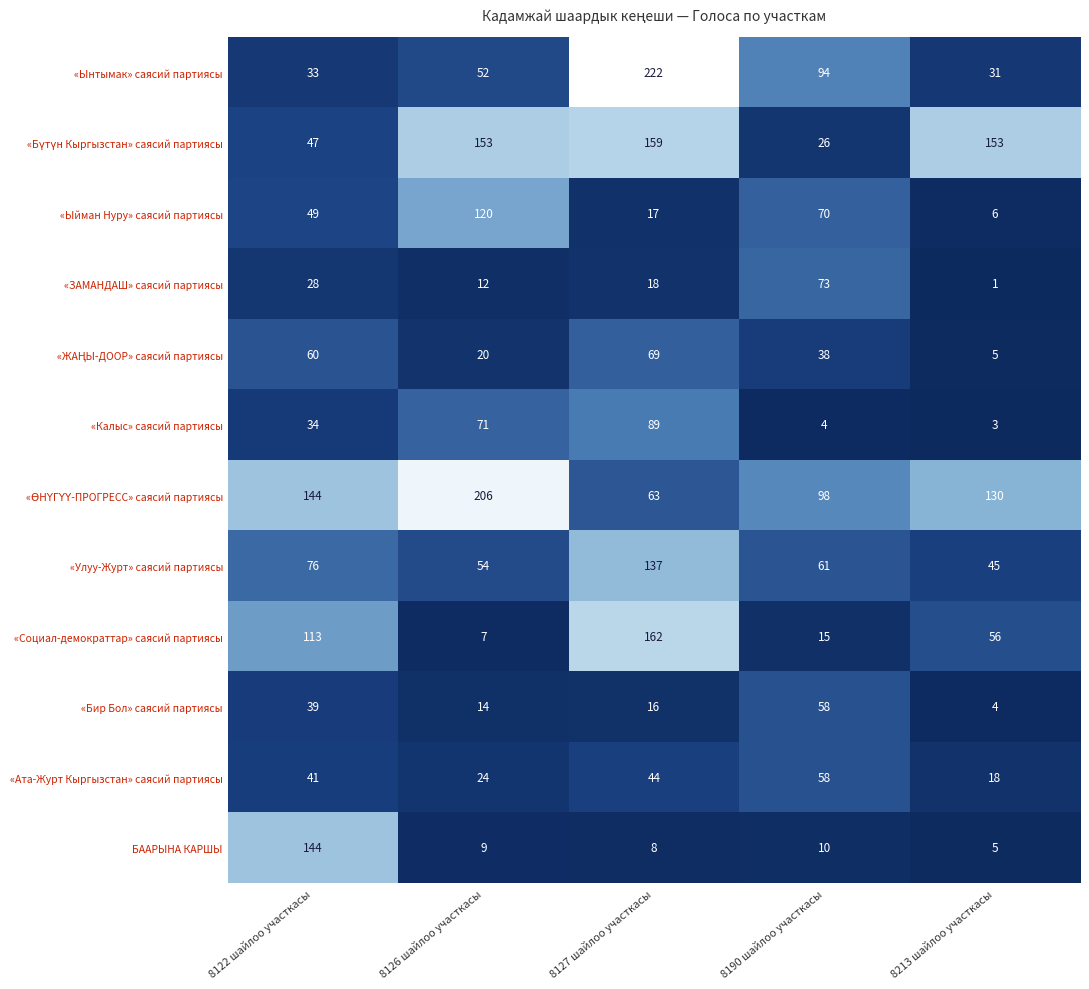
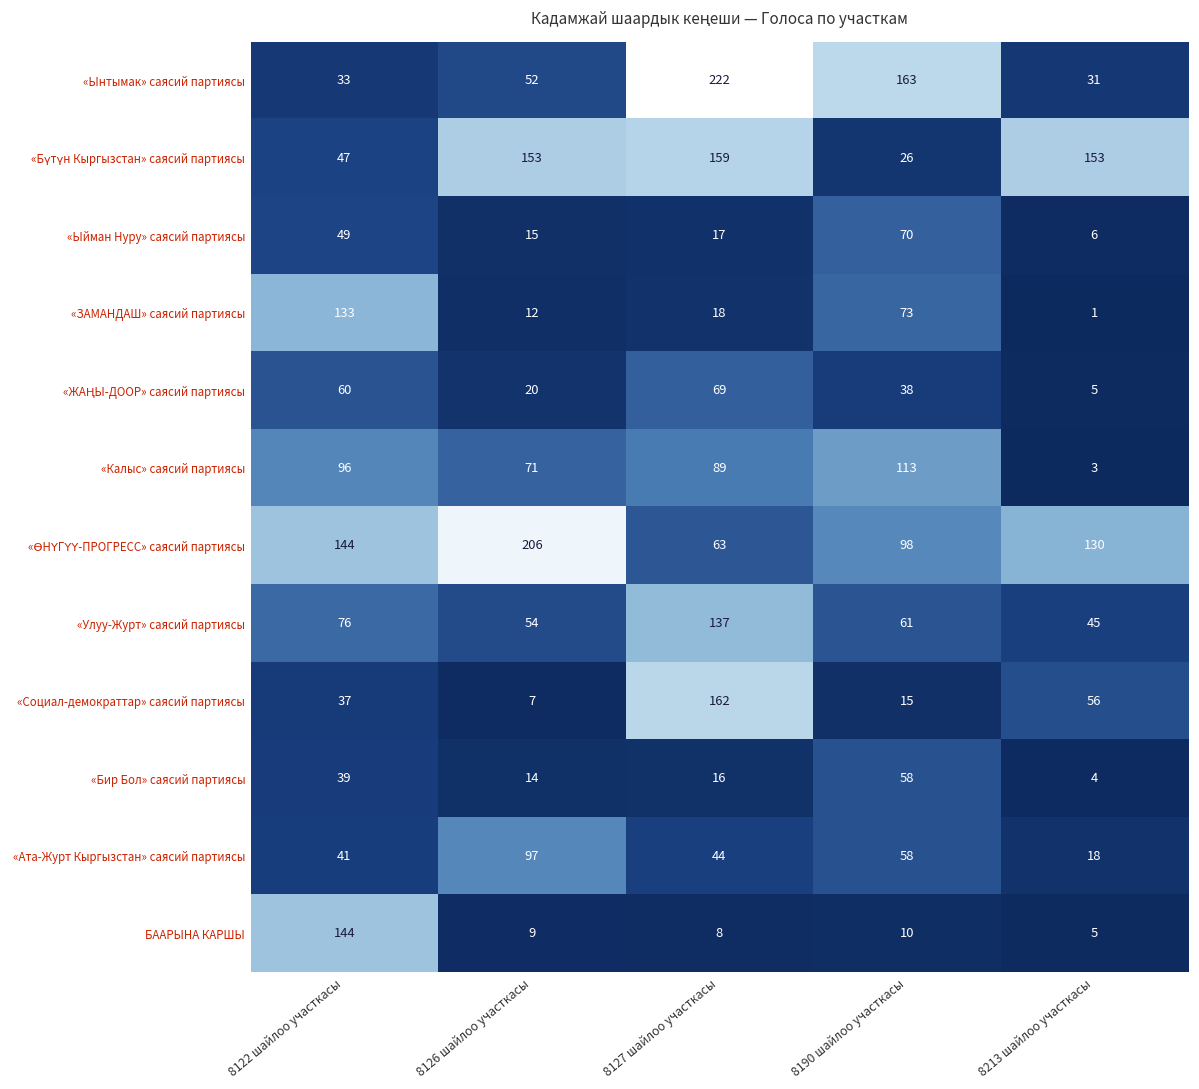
  {
    "«Ынтымак» саясий партиясы": {
      "8122 шайлоо участкасы": 33,
      "8126 шайлоо участкасы": 52,
      "8127 шайлоо участкасы": 222,
-     "8190 шайлоо участкасы": 94,
+     "8190 шайлоо участкасы": 163,
      "8213 шайлоо участкасы": 31
    },
    "«Бүтүн Кыргызстан» саясий партиясы": {
      "8122 шайлоо участкасы": 47,
      "8126 шайлоо участкасы": 153,
      "8127 шайлоо участкасы": 159,
      "8190 шайлоо участкасы": 26,
      "8213 шайлоо участкасы": 153
    },
    "«Ыйман Нуру» саясий партиясы": {
      "8122 шайлоо участкасы": 49,
-     "8126 шайлоо участкасы": 120,
+     "8126 шайлоо участкасы": 15,
      "8127 шайлоо участкасы": 17,
      "8190 шайлоо участкасы": 70,
      "8213 шайлоо участкасы": 6
    },
    "«ЗАМАНДАШ» саясий партиясы": {
-     "8122 шайлоо участкасы": 28,
+     "8122 шайлоо участкасы": 133,
      "8126 шайлоо участкасы": 12,
      "8127 шайлоо участкасы": 18,
      "8190 шайлоо участкасы": 73,
      "8213 шайлоо участкасы": 1
    },
    "«ЖАҢЫ-ДООР» саясий партиясы": {
      "8122 шайлоо участкасы": 60,
      "8126 шайлоо участкасы": 20,
      "8127 шайлоо участкасы": 69,
      "8190 шайлоо участкасы": 38,
      "8213 шайлоо участкасы": 5
    },
    "«Калыс» саясий партиясы": {
-     "8122 шайлоо участкасы": 34,
+     "8122 шайлоо участкасы": 96,
      "8126 шайлоо участкасы": 71,
      "8127 шайлоо участкасы": 89,
-     "8190 шайлоо участкасы": 4,
+     "8190 шайлоо участкасы": 113,
      "8213 шайлоо участкасы": 3
    },
    "«ӨНҮГҮҮ-ПРОГРЕСС» саясий партиясы": {
      "8122 шайлоо участкасы": 144,
      "8126 шайлоо участкасы": 206,
      "8127 шайлоо участкасы": 63,
      "8190 шайлоо участкасы": 98,
      "8213 шайлоо участкасы": 130
    },
    "«Улуу-Журт» саясий партиясы": {
      "8122 шайлоо участкасы": 76,
      "8126 шайлоо участкасы": 54,
      "8127 шайлоо участкасы": 137,
      "8190 шайлоо участкасы": 61,
      "8213 шайлоо участкасы": 45
    },
    "«Социал-демократтар» саясий партиясы": {
-     "8122 шайлоо участкасы": 113,
+     "8122 шайлоо участкасы": 37,
      "8126 шайлоо участкасы": 7,
      "8127 шайлоо участкасы": 162,
      "8190 шайлоо участкасы": 15,
      "8213 шайлоо участкасы": 56
    },
    "«Бир Бол» саясий партиясы": {
      "8122 шайлоо участкасы": 39,
      "8126 шайлоо участкасы": 14,
      "8127 шайлоо участкасы": 16,
      "8190 шайлоо участкасы": 58,
      "8213 шайлоо участкасы": 4
    },
    "«Ата-Журт Кыргызстан» саясий партиясы": {
      "8122 шайлоо участкасы": 41,
-     "8126 шайлоо участкасы": 24,
+     "8126 шайлоо участкасы": 97,
      "8127 шайлоо участкасы": 44,
      "8190 шайлоо участкасы": 58,
      "8213 шайлоо участкасы": 18
    },
    "БААРЫНА КАРШЫ": {
      "8122 шайлоо участкасы": 144,
      "8126 шайлоо участкасы": 9,
      "8127 шайлоо участкасы": 8,
      "8190 шайлоо участкасы": 10,
      "8213 шайлоо участкасы": 5
    }
  }
